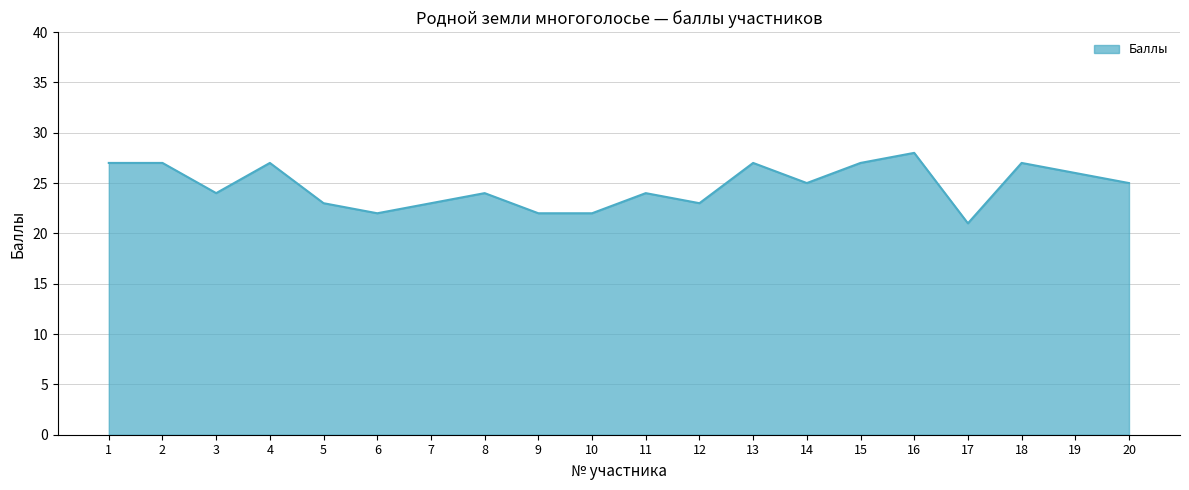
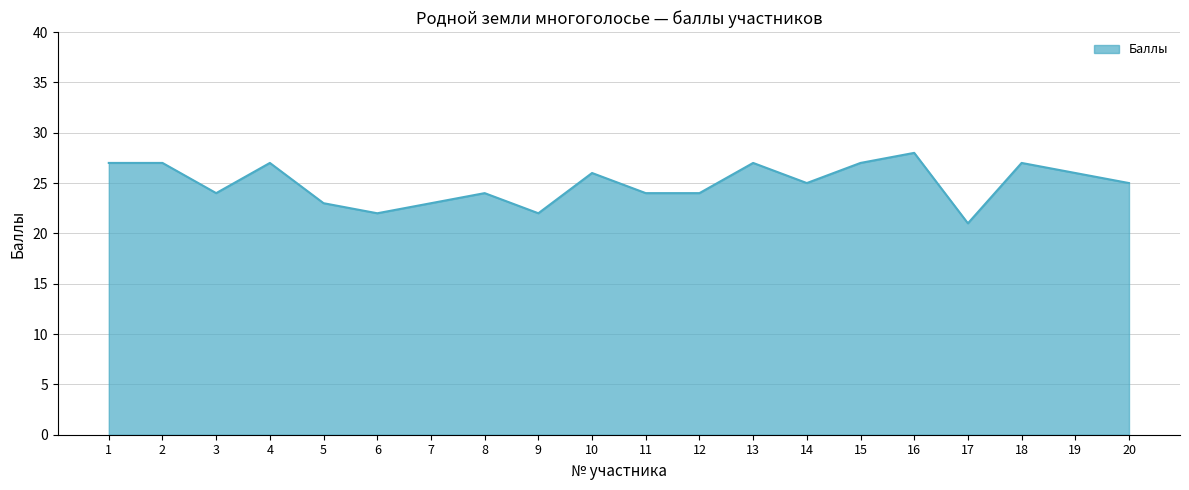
  {
    "1": 27,
    "2": 27,
    "3": 24,
    "4": 27,
    "5": 23,
    "6": 22,
    "7": 23,
    "8": 24,
    "9": 22,
-   "10": 22,
+   "10": 26,
    "11": 24,
-   "12": 23,
+   "12": 24,
    "13": 27,
    "14": 25,
    "15": 27,
    "16": 28,
    "17": 21,
    "18": 27,
    "19": 26,
    "20": 25
  }
